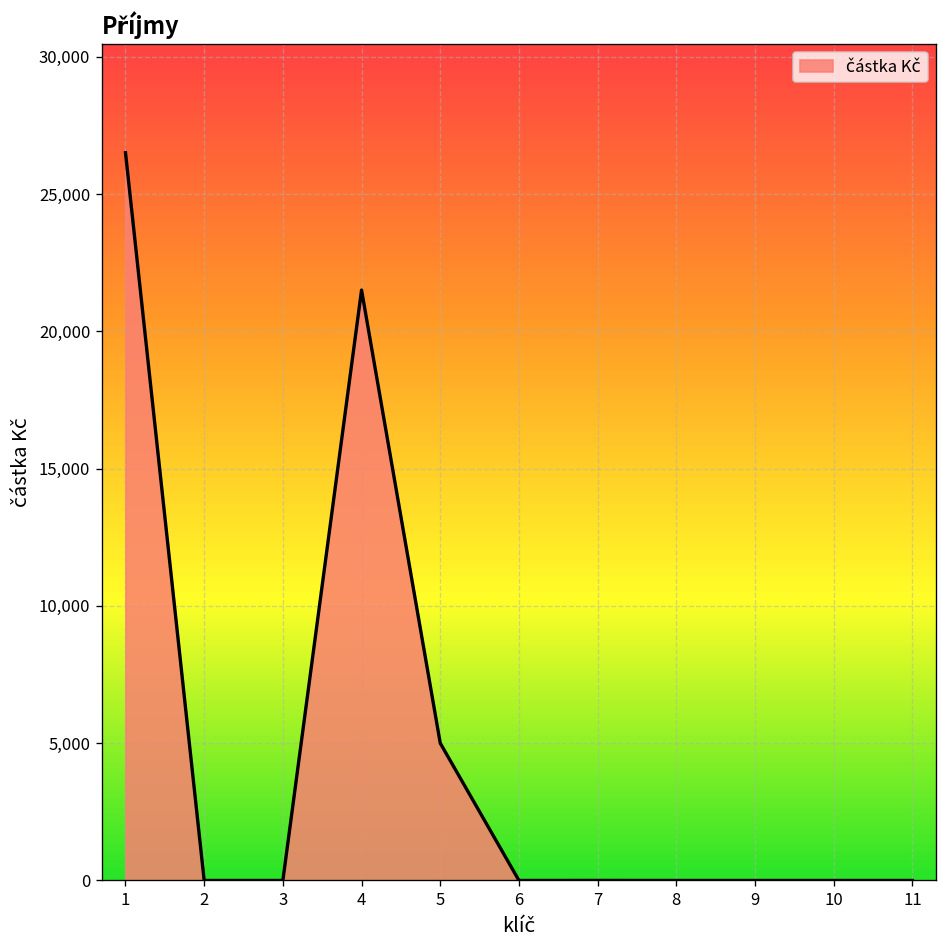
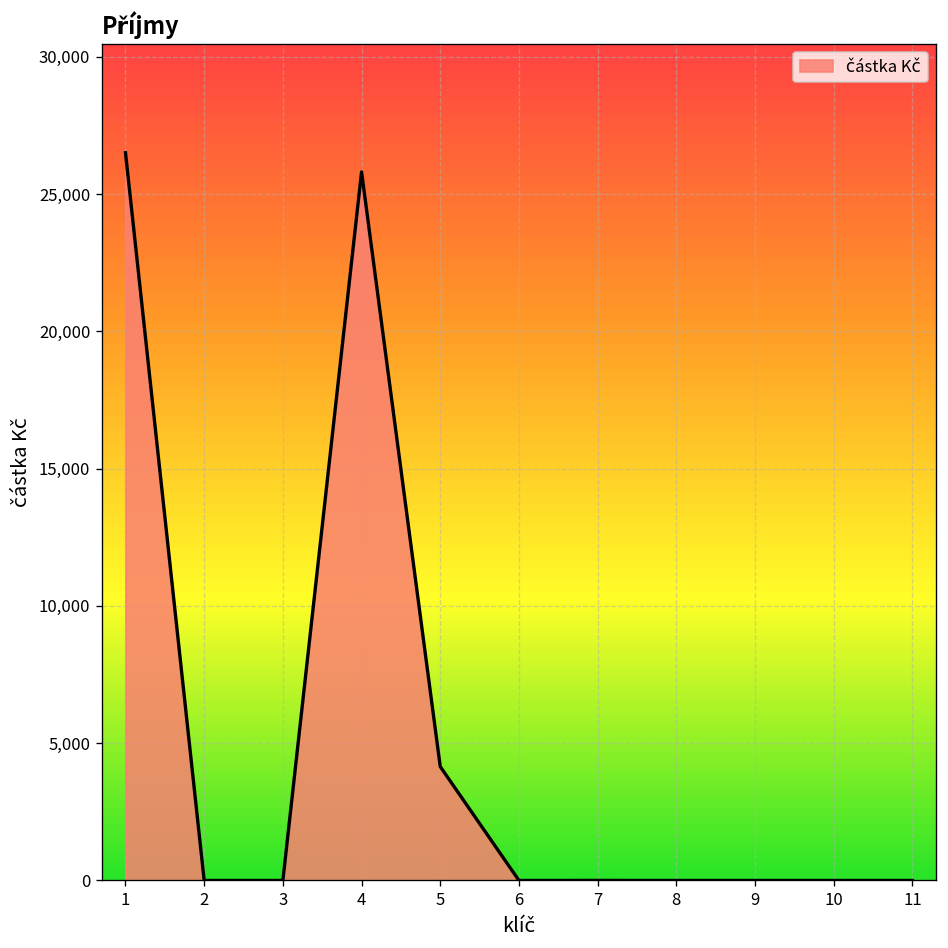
  {
    "1": "26,500",
    "2": "0",
    "3": "0",
-   "4": "21,500",
-   "5": "5,000",
+   "4": "25,800",
+   "5": "4,100",
    "6": "0",
    "7": "0",
    "8": "0",
    "9": "0",
    "10": "0",
    "11": "0"
  }
